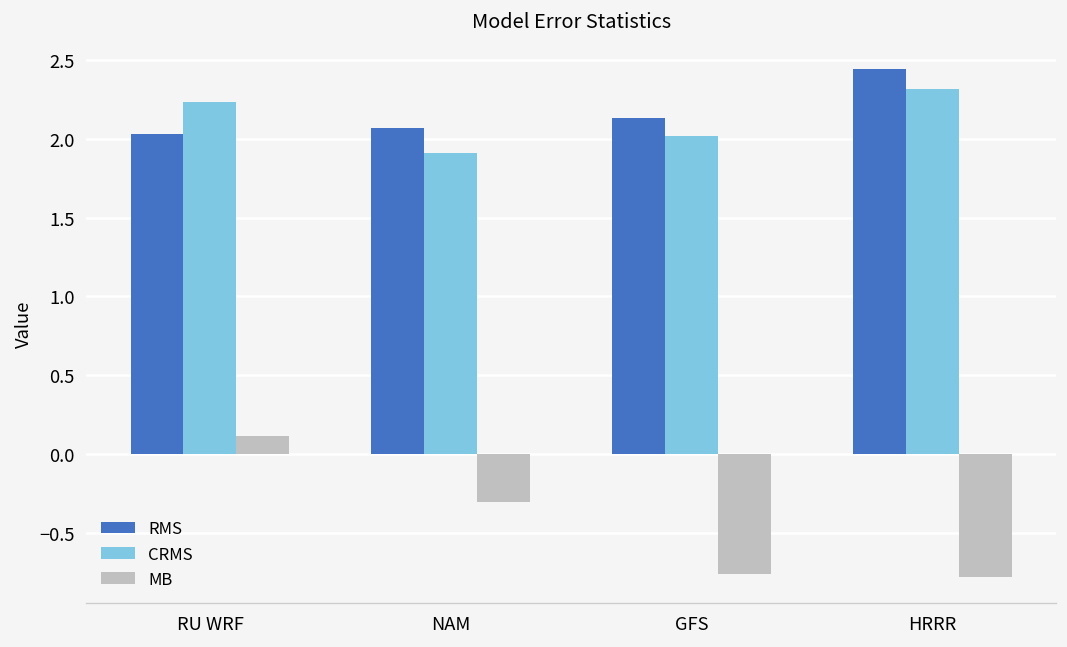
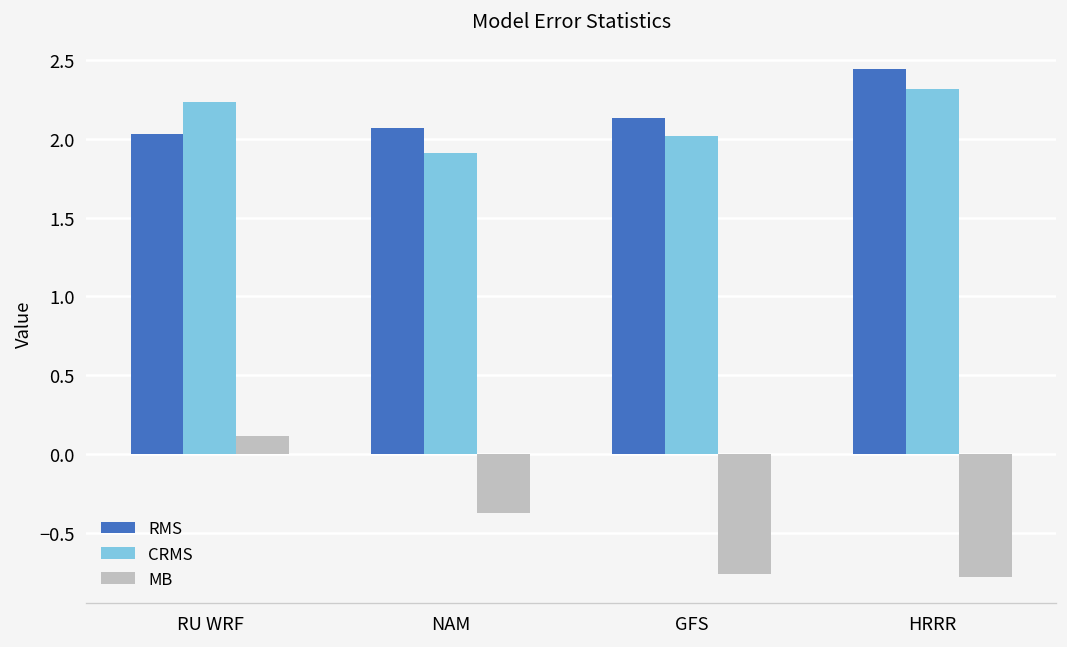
  {
    "RMS": {
      "RU WRF": 2.03,
      "NAM": 2.07,
      "GFS": 2.13,
      "HRRR": 2.45
    },
    "CRMS": {
      "RU WRF": 2.23,
      "NAM": 1.91,
      "GFS": 2.02,
      "HRRR": 2.32
    },
    "MB": {
      "RU WRF": 0.12,
-     "NAM": -0.30,
+     "NAM": -0.37,
      "GFS": -0.76,
      "HRRR": -0.78
    }
  }
